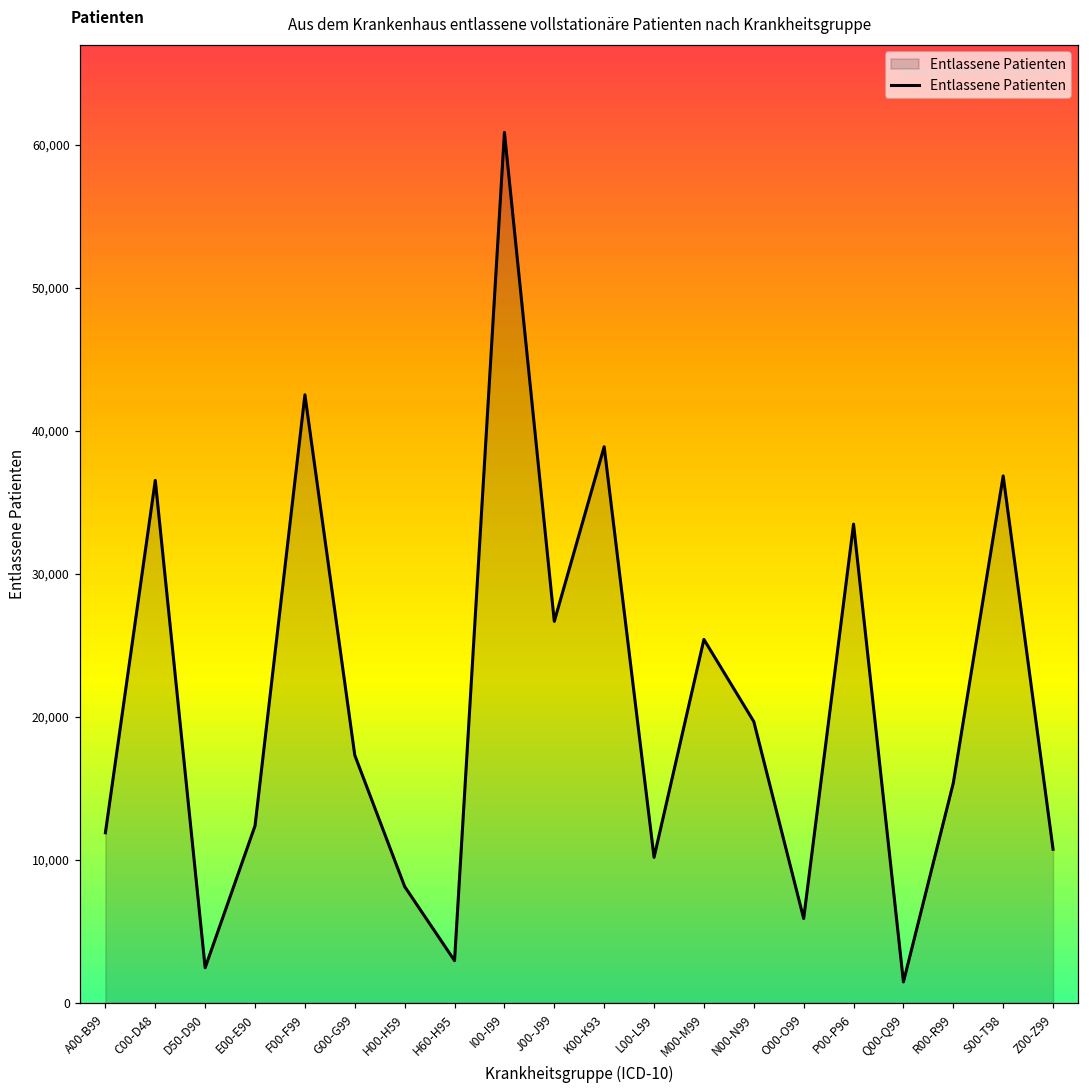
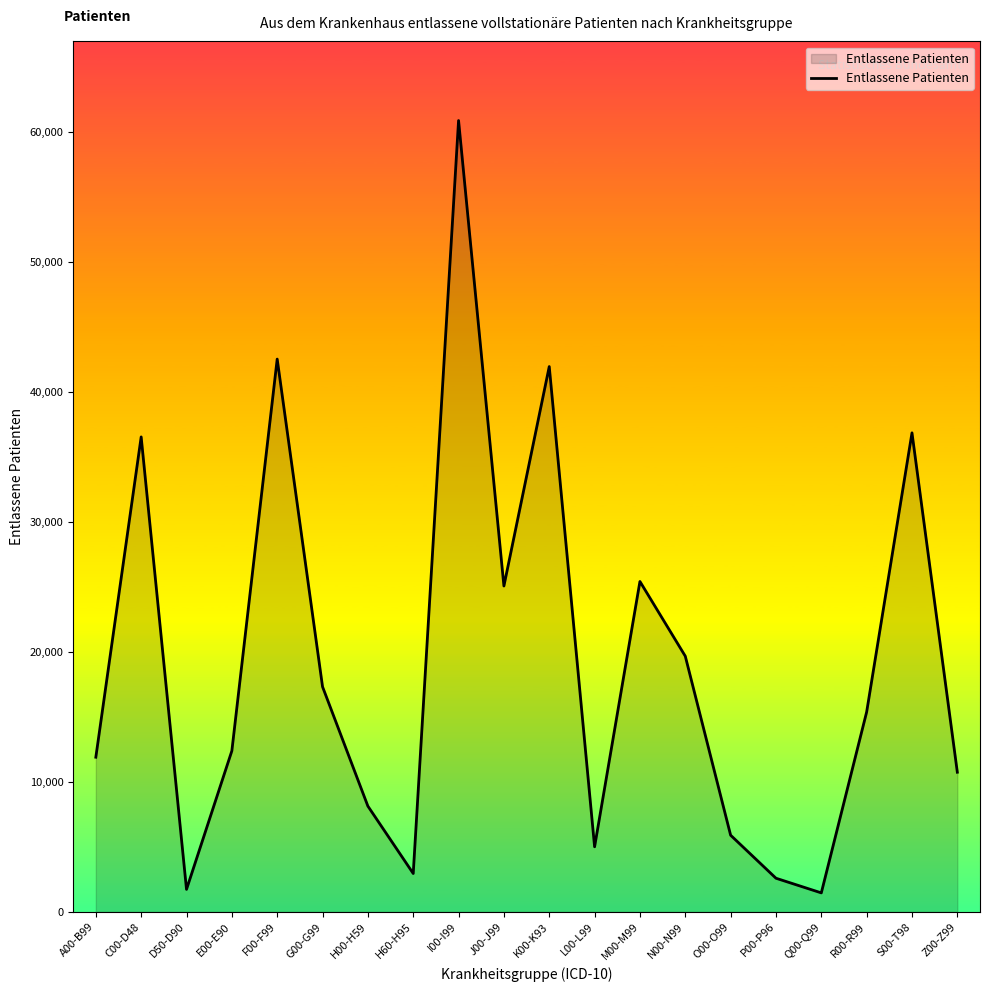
  {
    "A00-B99": "11,900",
    "C00-D48": "36,500",
-   "D50-D90": "2,500",
+   "D50-D90": "1,700",
    "E00-E90": "12,400",
    "F00-F99": "42,500",
    "G00-G99": "17,300",
    "H00-H59": "8,100",
    "H60-H95": "3,000",
    "I00-I99": "60,900",
-   "J00-J99": "26,700",
-   "K00-K93": "38,900",
-   "L00-L99": "10,200",
+   "J00-J99": "25,100",
+   "K00-K93": "41,900",
+   "L00-L99": "5,000",
    "M00-M99": "25,400",
    "N00-N99": "19,700",
    "O00-O99": "5,900",
-   "P00-P96": "33,500",
+   "P00-P96": "2,600",
    "Q00-Q99": "1,500",
    "R00-R99": "15,400",
    "S00-T98": "36,800",
    "Z00-Z99": "10,700"
  }
